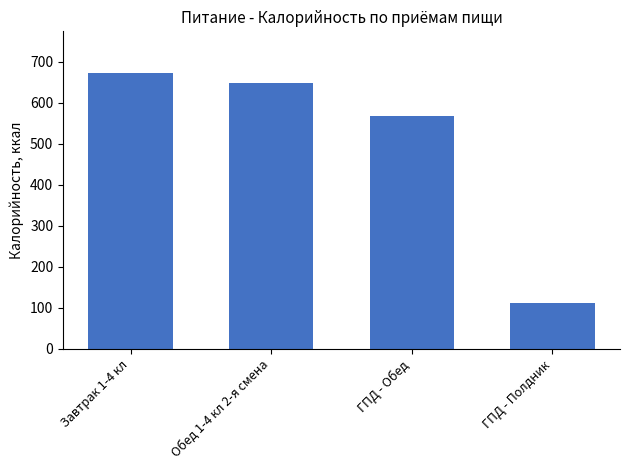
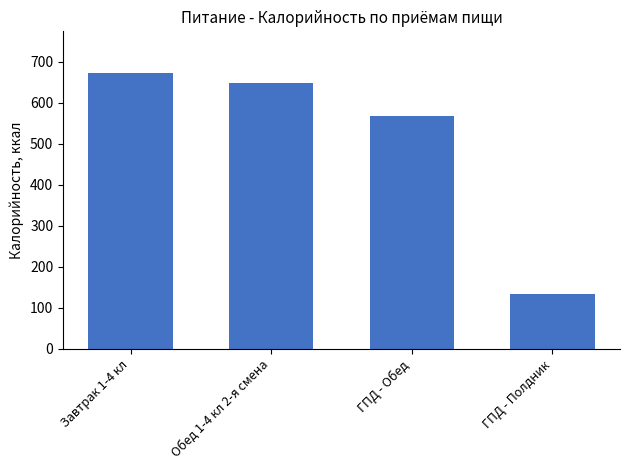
  {
    "Завтрак 1-4 кл": 670,
    "Обед 1-4 кл 2-я смена": 650,
    "ГПД - Обед": 570,
-   "ГПД - Полдник": 110
+   "ГПД - Полдник": 130
  }
